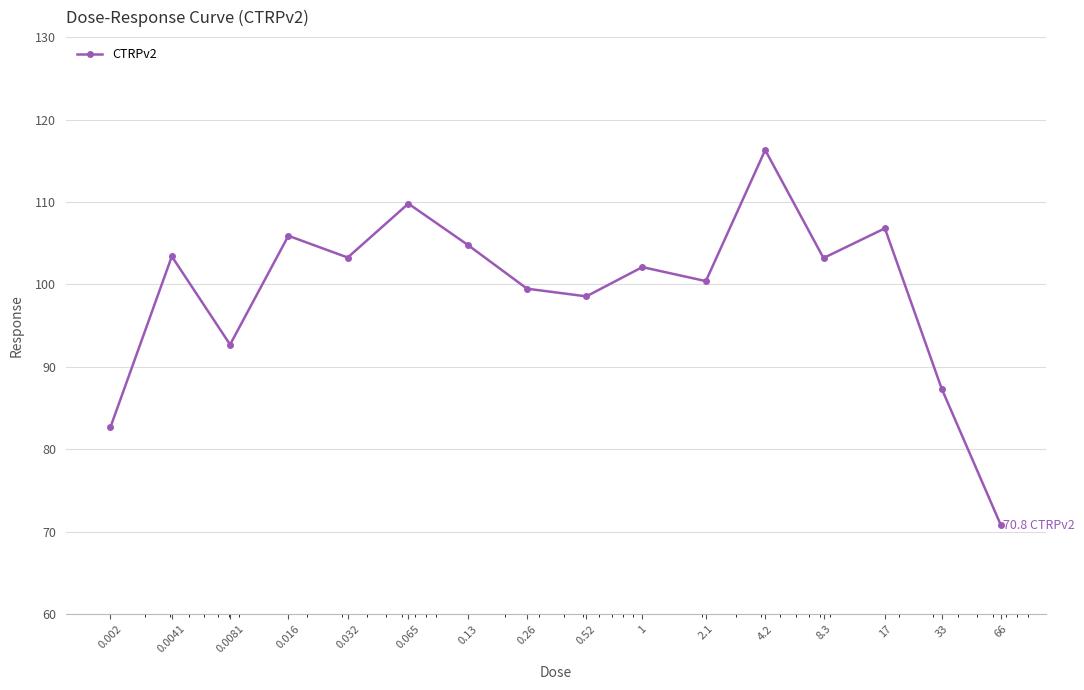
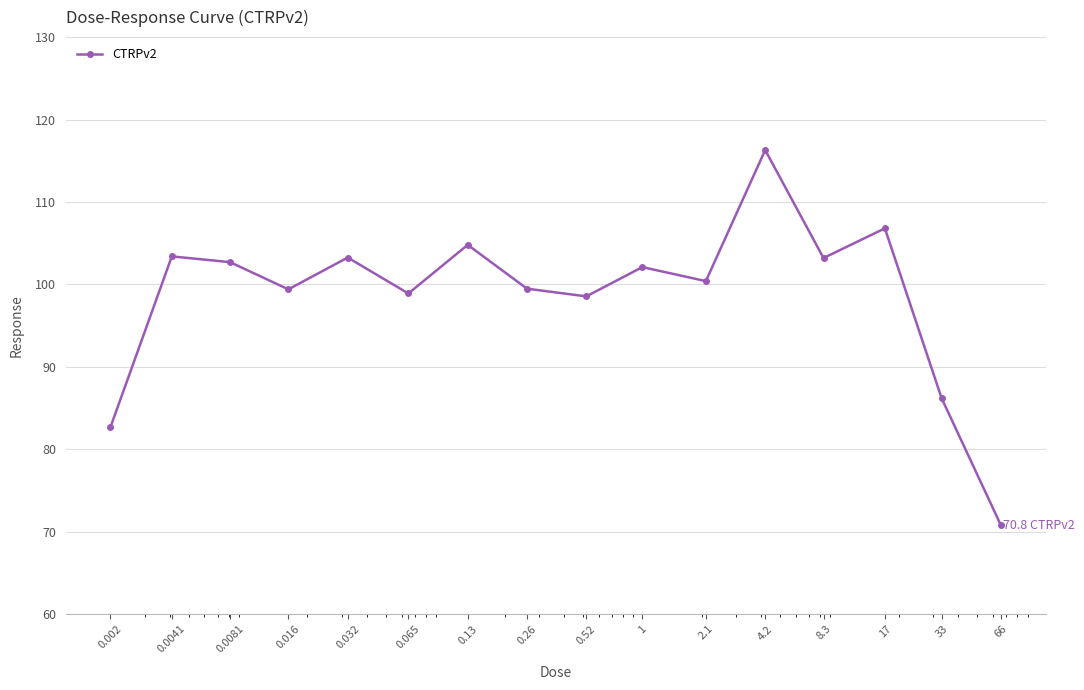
  {
    "0.002": 83,
    "0.0041": 103,
-   "0.0081": 93,
-   "0.016": 106,
+   "0.0081": 103,
+   "0.016": 99,
    "0.032": 103,
-   "0.065": 110,
+   "0.065": 99,
    "0.13": 105,
    "0.26": 99,
    "0.52": 99,
    "1": 102,
    "2.1": 100,
    "4.2": 116,
    "8.3": 103,
    "17": 107,
-   "33": 87
+   "33": 86
  }
